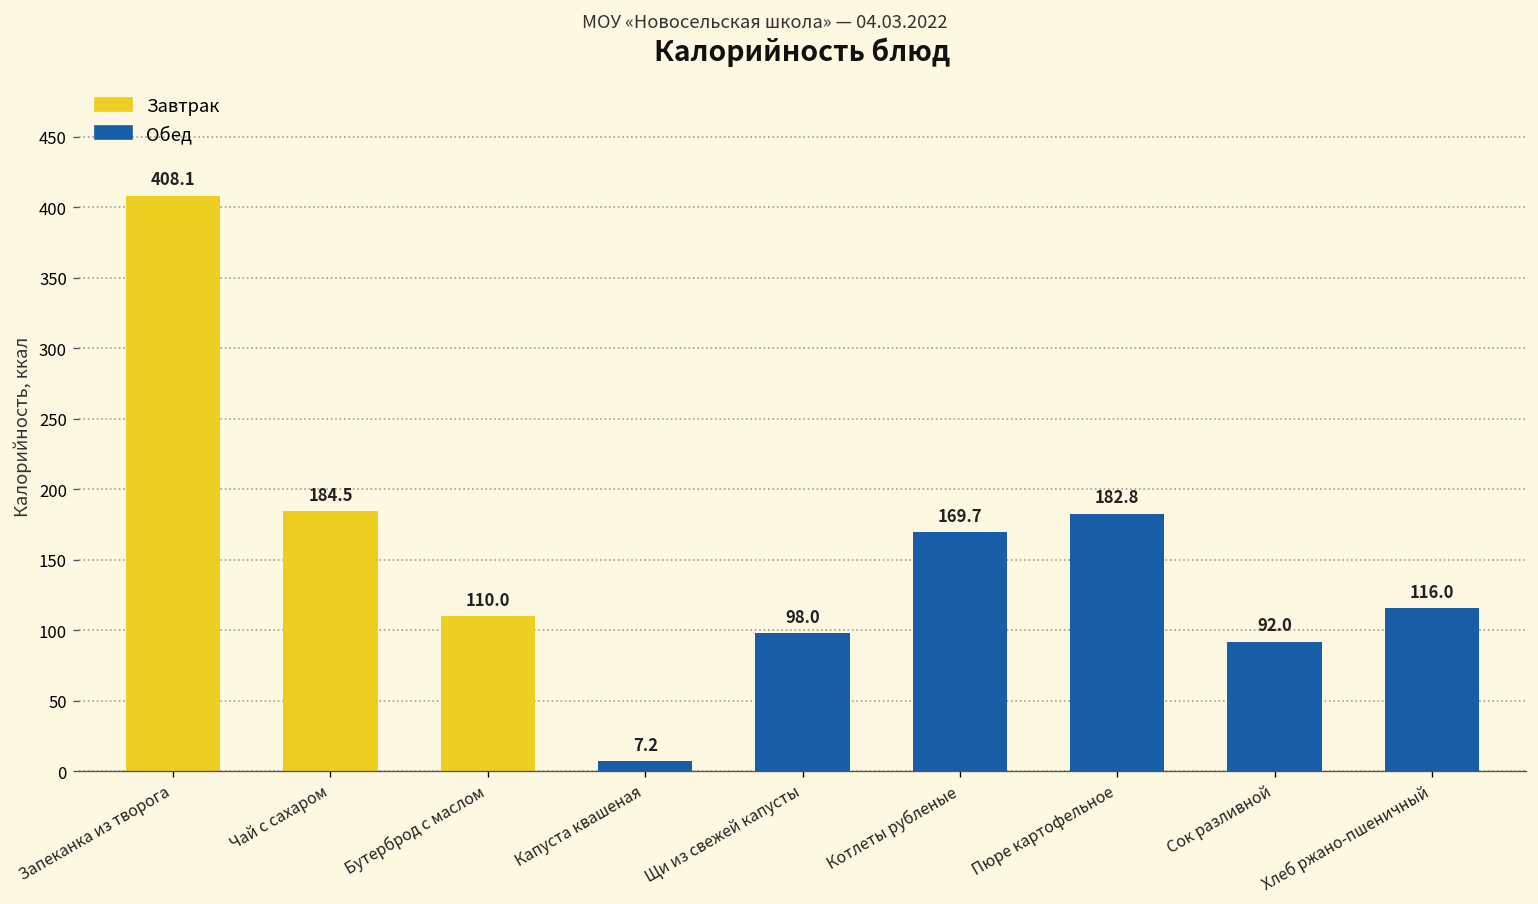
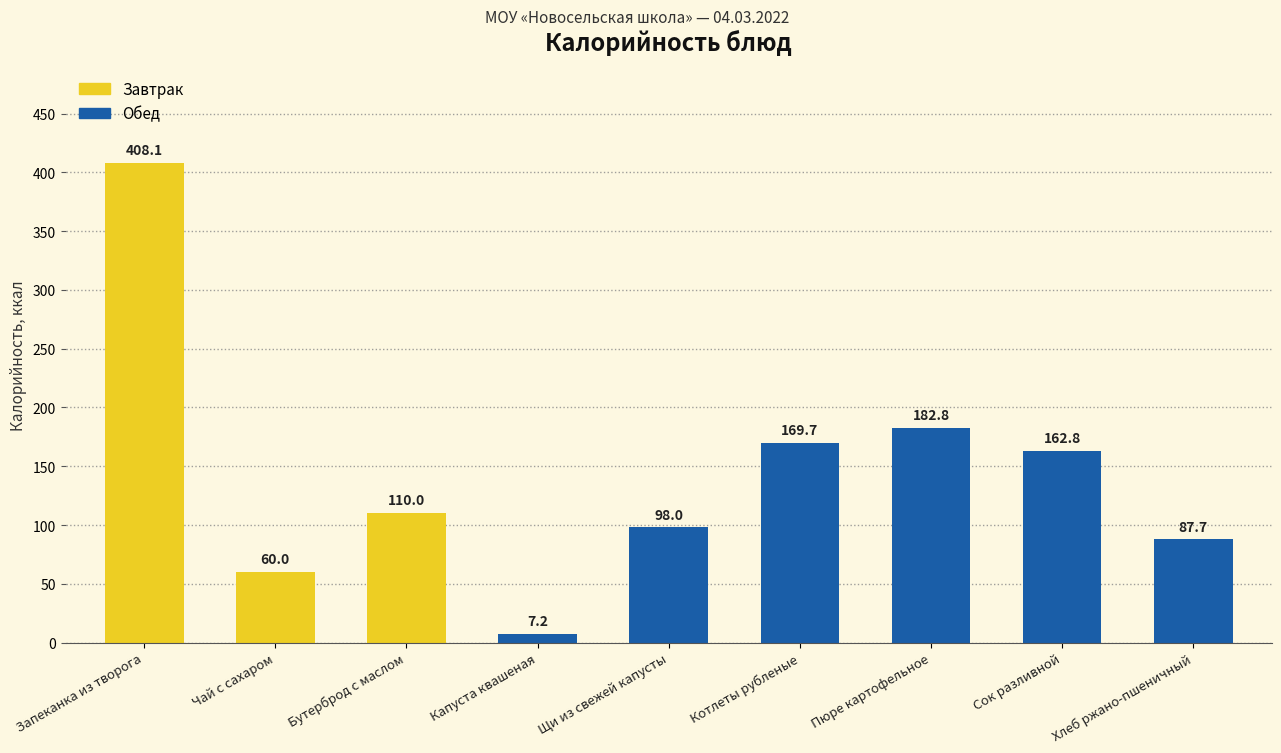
  {
    "Запеканка из творога": 408.1,
-   "Чай с сахаром": 184.5,
+   "Чай с сахаром": 60.0,
    "Бутерброд с маслом": 110.0,
    "Капуста квашеная": 7.2,
    "Щи из свежей капусты": 98.0,
    "Котлеты рубленые": 169.7,
    "Пюре картофельное": 182.8,
-   "Сок разливной": 92.0,
-   "Хлеб ржано-пшеничный": 116.0
+   "Сок разливной": 162.8,
+   "Хлеб ржано-пшеничный": 87.7
  }
